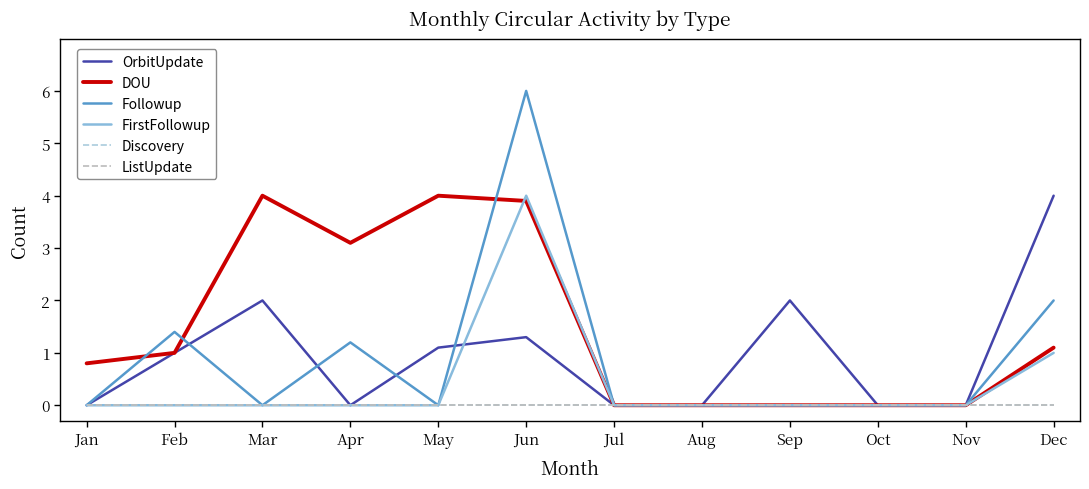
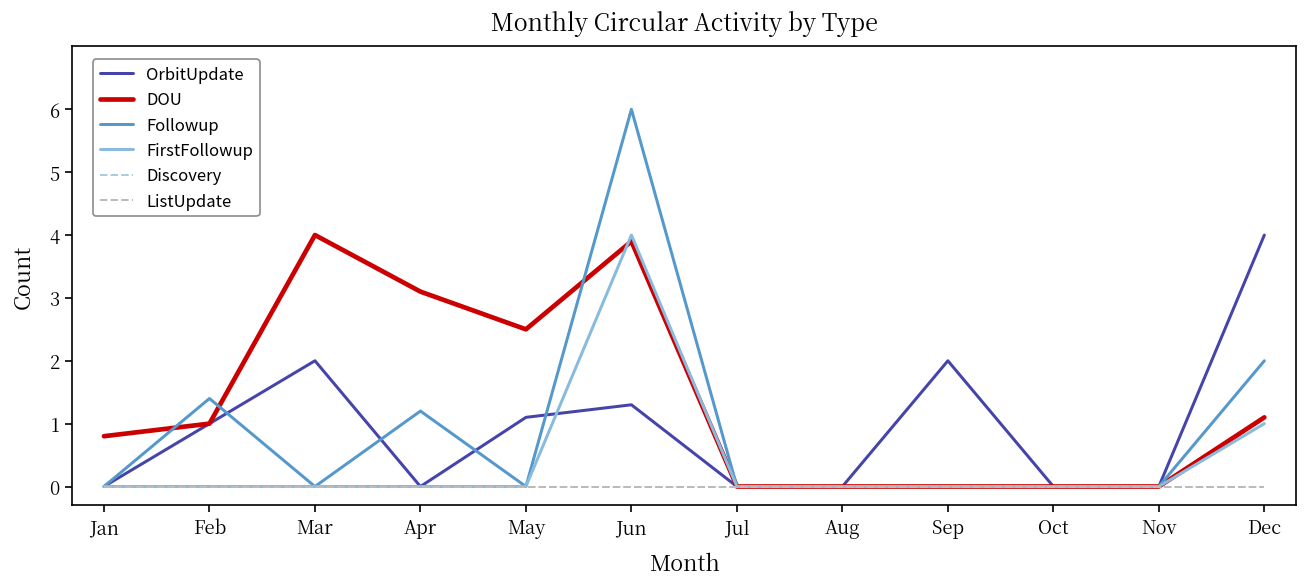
  {
    "OrbitUpdate": {
      "Mar": 2.0,
      "May": 1.1,
      "Jun": 1.3,
      "Sep": 2.0,
      "Dec": 4.0
    },
    "DOU": {
      "Jan": 0.8,
      "Mar": 4.0,
      "Apr": 3.1,
-     "May": 4.0,
+     "May": 2.5,
      "Jun": 3.9,
      "Dec": 1.1
    },
    "Followup": {
      "Feb": 1.4,
      "Apr": 1.2,
      "Jun": 6.0,
      "Dec": 2.0
    },
    "FirstFollowup": {
      "Jun": 4.0,
      "Dec": 1.0
    },
    "ListUpdate": {
      "Jun": 0.0,
      "Dec": 0.0
    }
  }
